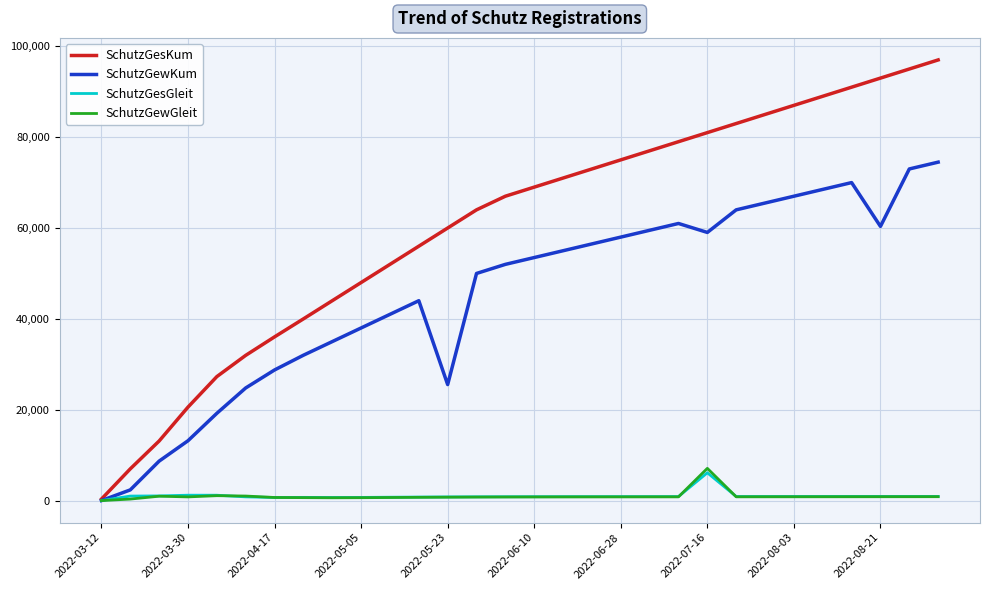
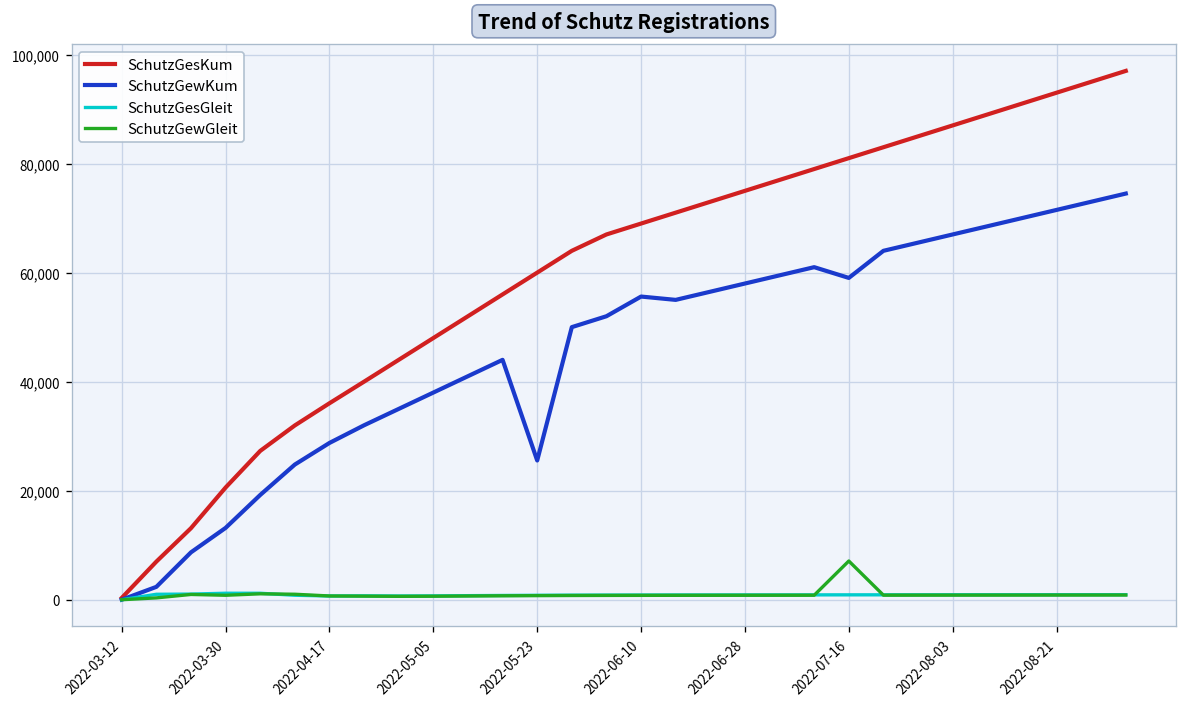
  {
    "SchutzGesKum": {
      "2022-03-30": "21,000",
      "2022-04-17": "36,000",
      "2022-05-05": "48,000",
      "2022-05-23": "60,000",
      "2022-06-10": "69,000",
      "2022-06-28": "75,000",
      "2022-07-16": "81,000",
      "2022-08-03": "87,000",
      "2022-08-21": "93,000"
    },
    "SchutzGewKum": {
      "2022-03-30": "13,000",
      "2022-04-17": "29,000",
      "2022-05-05": "38,000",
      "2022-05-23": "26,000",
-     "2022-06-10": "54,000",
+     "2022-06-10": "56,000",
      "2022-06-28": "58,000",
      "2022-07-16": "59,000",
      "2022-08-03": "67,000",
-     "2022-08-21": "60,000"
+     "2022-08-21": "72,000"
    },
    "SchutzGesGleit": {
-     "2022-07-16": "6,000"
+     "2022-07-16": "1,000"
    },
    "SchutzGewGleit": {
      "2022-07-16": "7,000"
    }
  }
